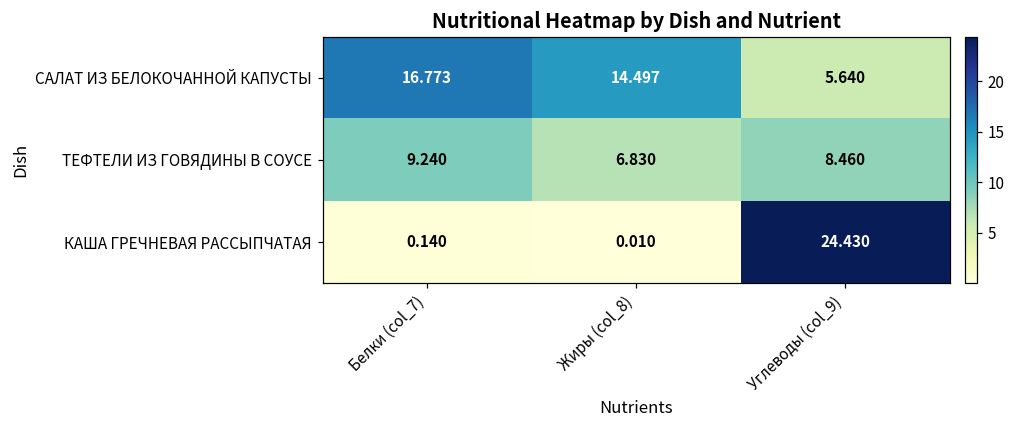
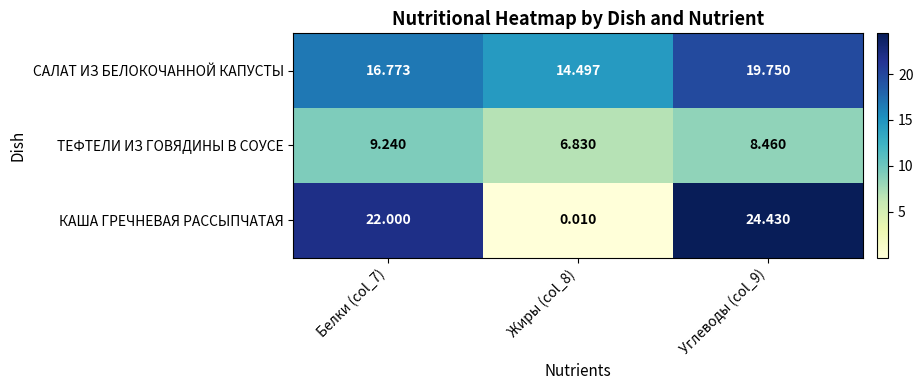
  {
    "САЛАТ ИЗ БЕЛОКОЧАННОЙ КАПУСТЫ": {
      "Белки (col_7)": 16.773,
      "Жиры (col_8)": 14.497,
-     "Углеводы (col_9)": 5.640
+     "Углеводы (col_9)": 19.750
    },
    "ТЕФТЕЛИ ИЗ ГОВЯДИНЫ В СОУСЕ": {
      "Белки (col_7)": 9.240,
      "Жиры (col_8)": 6.830,
      "Углеводы (col_9)": 8.460
    },
    "КАША ГРЕЧНЕВАЯ РАССЫПЧАТАЯ": {
-     "Белки (col_7)": 0.140,
+     "Белки (col_7)": 22.000,
      "Жиры (col_8)": 0.010,
      "Углеводы (col_9)": 24.430
    }
  }
